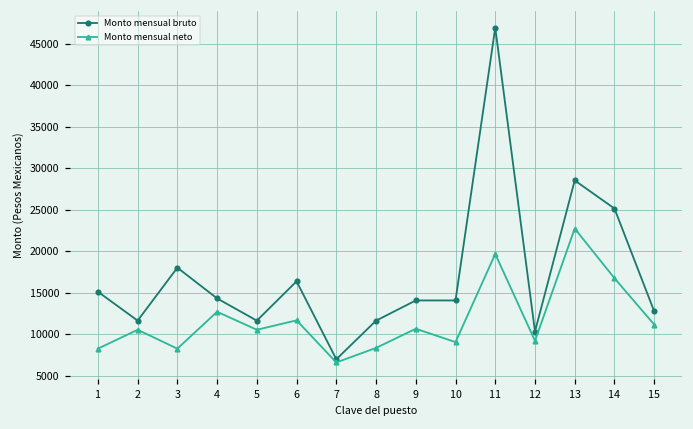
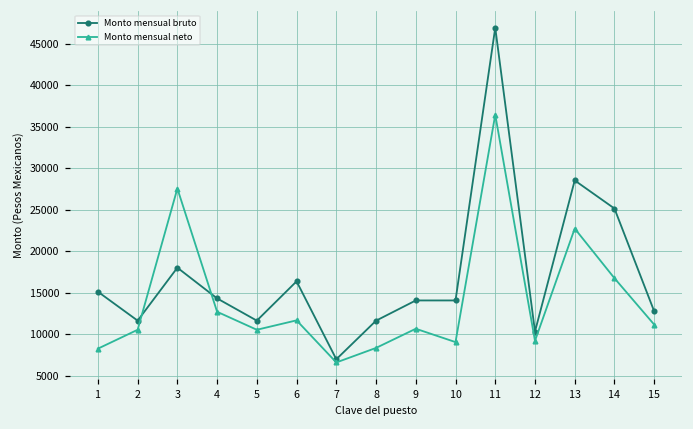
  {
    "Monto mensual bruto": {
      "1": 15000,
      "2": 12000,
      "3": 18000,
      "4": 14000,
      "5": 12000,
      "6": 16000,
      "7": 7000,
      "8": 12000,
      "9": 14000,
      "10": 14000,
      "11": 47000,
      "12": 10000,
      "13": 29000,
      "14": 25000,
      "15": 13000
    },
    "Monto mensual neto": {
      "1": 8000,
      "2": 11000,
-     "3": 8000,
+     "3": 28000,
      "4": 13000,
      "5": 11000,
      "6": 12000,
      "7": 7000,
      "8": 8000,
      "9": 11000,
      "10": 9000,
-     "11": 20000,
+     "11": 36000,
      "12": 9000,
      "13": 23000,
      "14": 17000,
      "15": 11000
    }
  }
